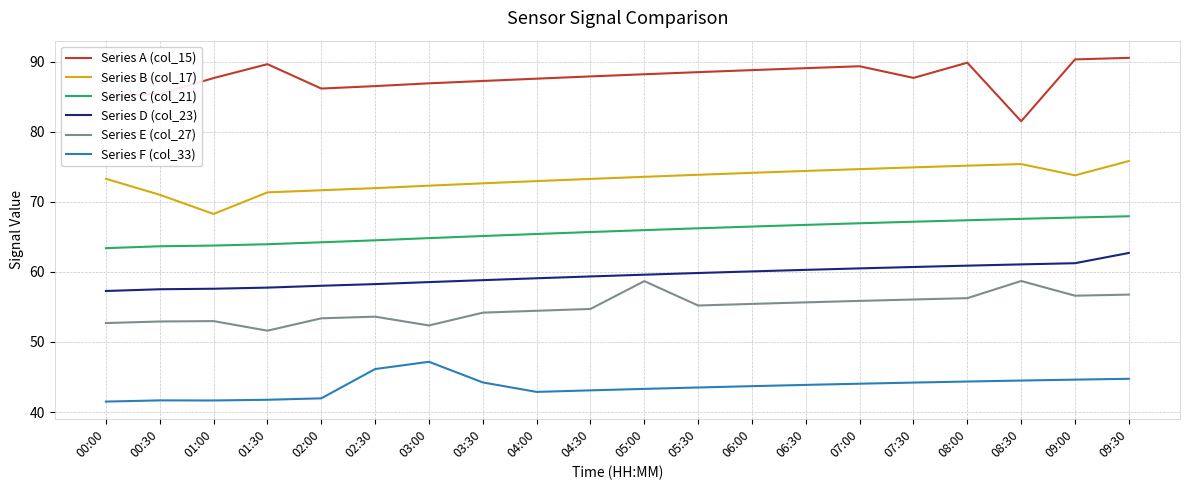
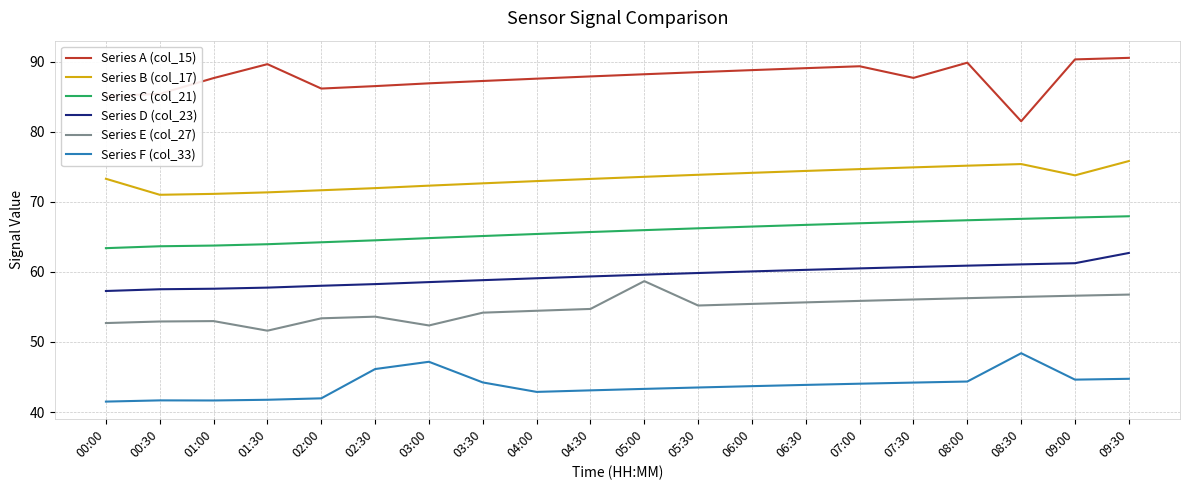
  {
    "Series A (col_15)": {
      "01:00": 88,
      "01:30": 90,
      "02:00": 86,
      "02:30": 87,
      "03:00": 87,
      "03:30": 87,
      "04:00": 88,
      "04:30": 88,
      "05:00": 88,
      "05:30": 89,
      "06:00": 89,
      "06:30": 89,
      "07:00": 89,
      "07:30": 88,
      "08:00": 90,
      "08:30": 82,
      "09:00": 90,
      "09:30": 91
    },
    "Series B (col_17)": {
      "00:00": 73,
      "00:30": 71,
-     "01:00": 68,
+     "01:00": 71,
      "01:30": 71,
      "02:00": 72,
      "02:30": 72,
      "03:00": 72,
      "03:30": 73,
      "04:00": 73,
      "04:30": 73,
      "05:00": 74,
      "05:30": 74,
      "06:00": 74,
      "06:30": 74,
      "07:00": 75,
      "07:30": 75,
      "08:00": 75,
      "08:30": 75,
      "09:00": 74,
      "09:30": 76
    },
    "Series C (col_21)": {
      "00:00": 63,
      "00:30": 64,
      "01:00": 64,
      "01:30": 64,
      "02:00": 64,
      "02:30": 65,
      "03:00": 65,
      "03:30": 65,
      "04:00": 65,
      "04:30": 66,
      "05:00": 66,
      "05:30": 66,
      "06:00": 66,
      "06:30": 67,
      "07:00": 67,
      "07:30": 67,
      "08:00": 67,
      "08:30": 68,
      "09:00": 68,
      "09:30": 68
    },
    "Series D (col_23)": {
      "00:00": 57,
      "00:30": 58,
      "01:00": 58,
      "01:30": 58,
      "02:00": 58,
      "02:30": 58,
      "03:00": 59,
      "03:30": 59,
      "04:00": 59,
      "04:30": 59,
      "05:00": 60,
      "05:30": 60,
      "06:00": 60,
      "06:30": 60,
      "07:00": 61,
      "07:30": 61,
      "08:00": 61,
      "08:30": 61,
      "09:00": 61,
      "09:30": 63
    },
    "Series E (col_27)": {
      "00:00": 53,
      "00:30": 53,
      "01:00": 53,
      "01:30": 52,
      "02:00": 53,
      "02:30": 54,
      "03:00": 52,
      "03:30": 54,
      "04:00": 54,
      "04:30": 55,
      "05:00": 59,
      "05:30": 55,
      "06:00": 55,
      "06:30": 56,
      "07:00": 56,
      "07:30": 56,
      "08:00": 56,
-     "08:30": 59,
+     "08:30": 56,
      "09:00": 57,
      "09:30": 57
    },
    "Series F (col_33)": {
      "00:00": 41,
      "00:30": 42,
      "01:00": 42,
      "01:30": 42,
      "02:00": 42,
      "02:30": 46,
      "03:00": 47,
      "03:30": 44,
      "04:00": 43,
      "04:30": 43,
      "05:00": 43,
      "05:30": 44,
      "06:00": 44,
      "06:30": 44,
      "07:00": 44,
      "07:30": 44,
      "08:00": 44,
-     "08:30": 44,
+     "08:30": 48,
      "09:00": 45,
      "09:30": 45
    }
  }
